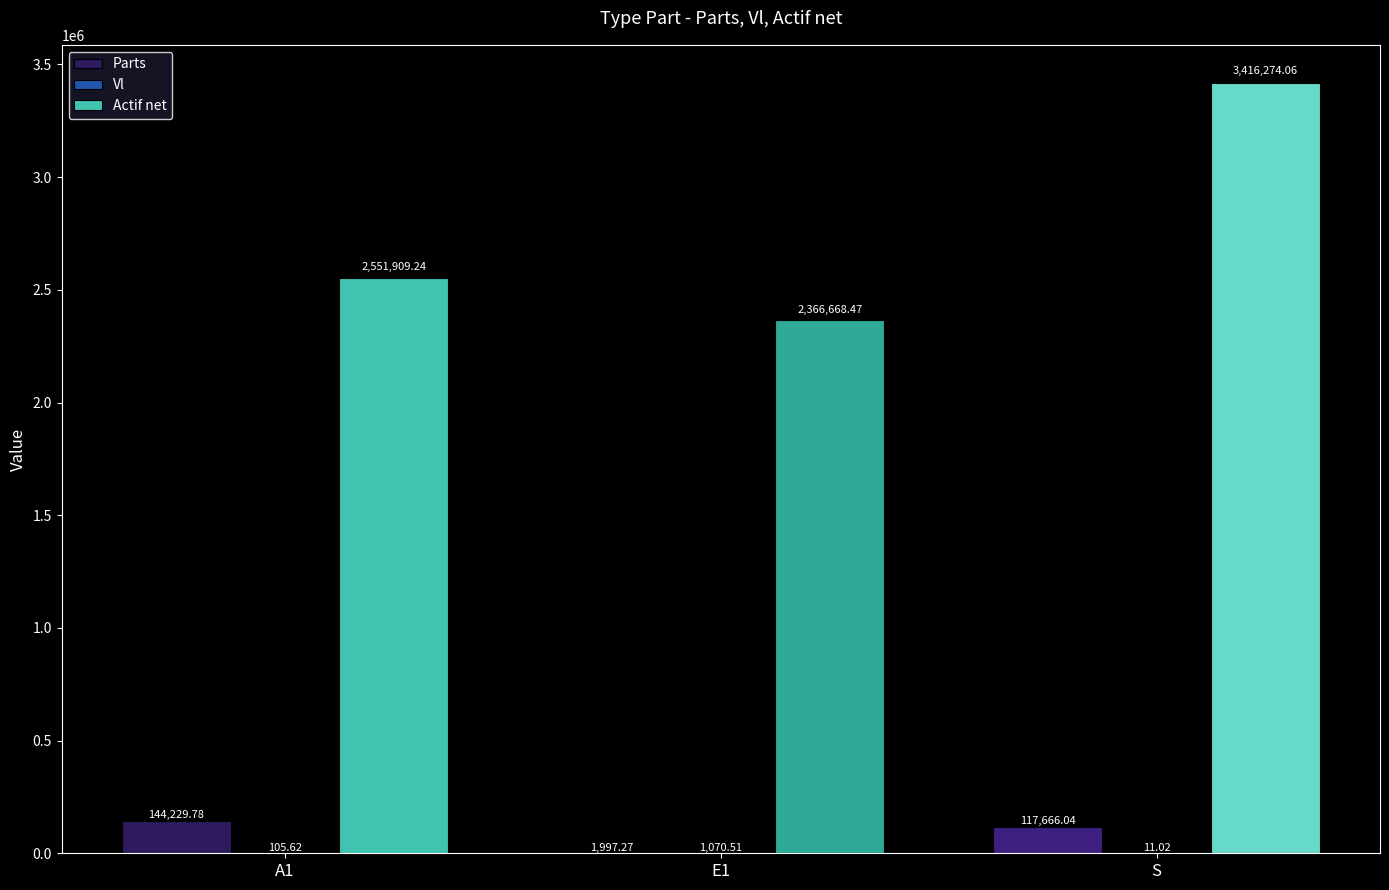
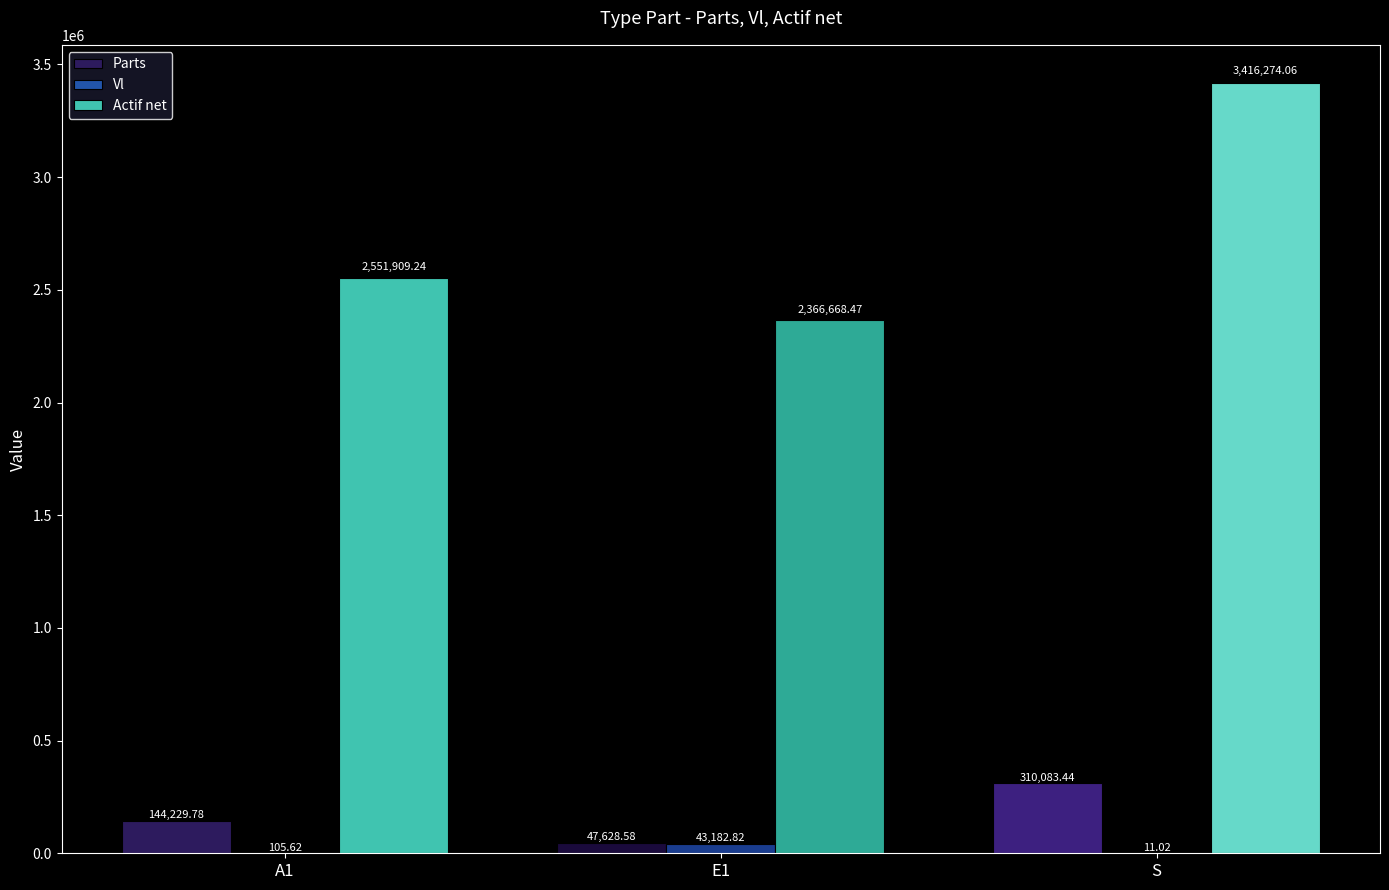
  {
    "Parts": {
      "A1": "144,229.78",
-     "E1": "1,997.27",
-     "S": "117,666.04"
+     "E1": "47,628.58",
+     "S": "310,083.44"
    },
    "Vl": {
      "A1": "105.62",
-     "E1": "1,070.51",
+     "E1": "43,182.82",
      "S": "11.02"
    },
    "Actif net": {
      "A1": "2,551,909.24",
      "E1": "2,366,668.47",
      "S": "3,416,274.06"
    }
  }
